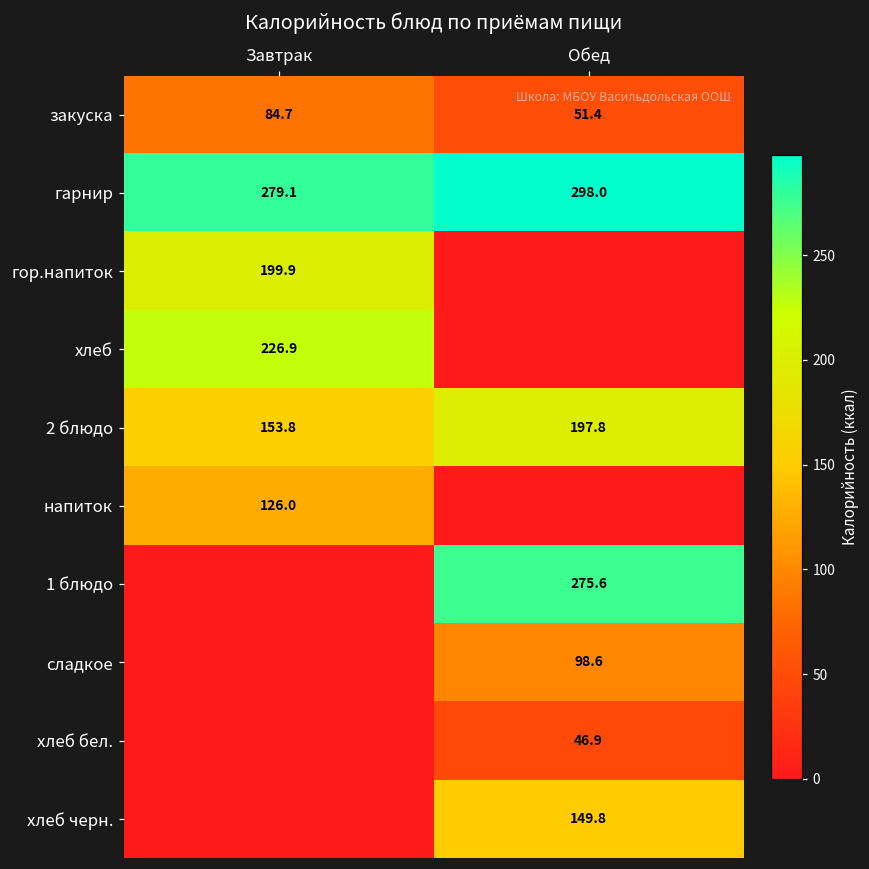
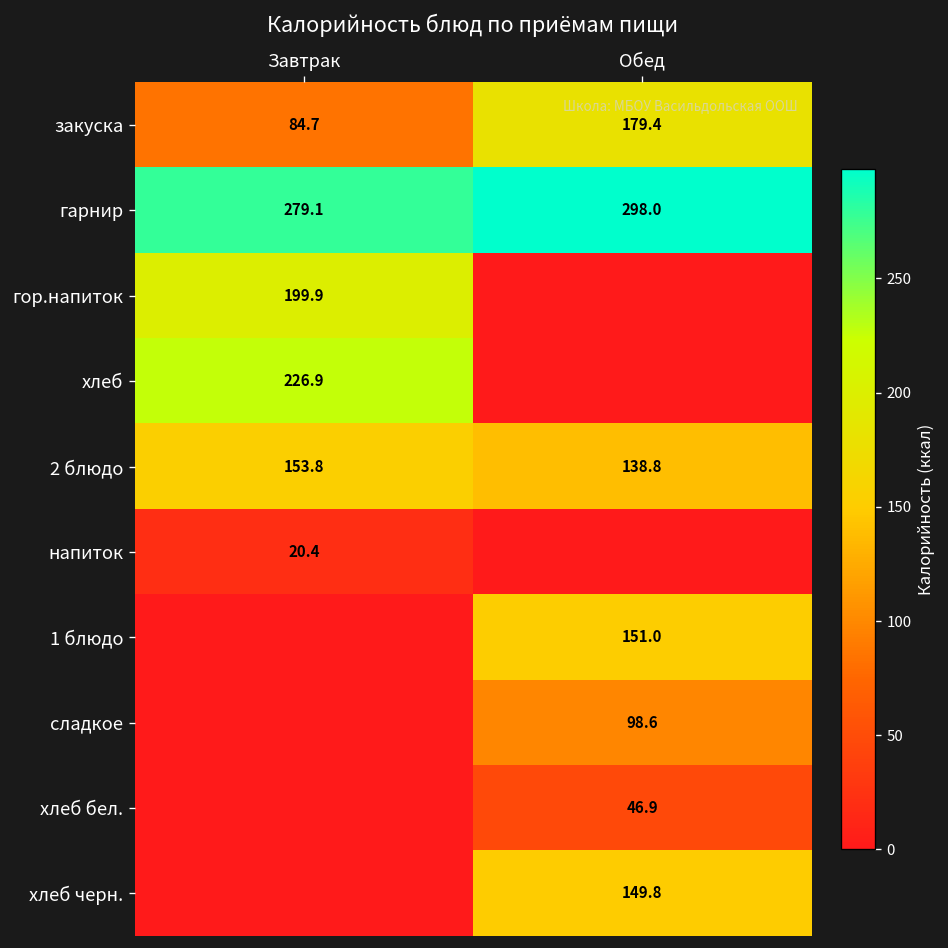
  {
    "закуска": {
      "Завтрак": 84.7,
-     "Обед": 51.4
+     "Обед": 179.4
    },
    "гарнир": {
      "Завтрак": 279.1,
      "Обед": 298.0
    },
    "гор.напиток": {
      "Завтрак": 199.9
    },
    "хлеб": {
      "Завтрак": 226.9
    },
    "2 блюдо": {
      "Завтрак": 153.8,
-     "Обед": 197.8
+     "Обед": 138.8
    },
    "напиток": {
-     "Завтрак": 126.0
+     "Завтрак": 20.4
    },
    "1 блюдо": {
-     "Обед": 275.6
+     "Обед": 151.0
    },
    "сладкое": {
      "Обед": 98.6
    },
    "хлеб бел.": {
      "Обед": 46.9
    },
    "хлеб черн.": {
      "Обед": 149.8
    }
  }
